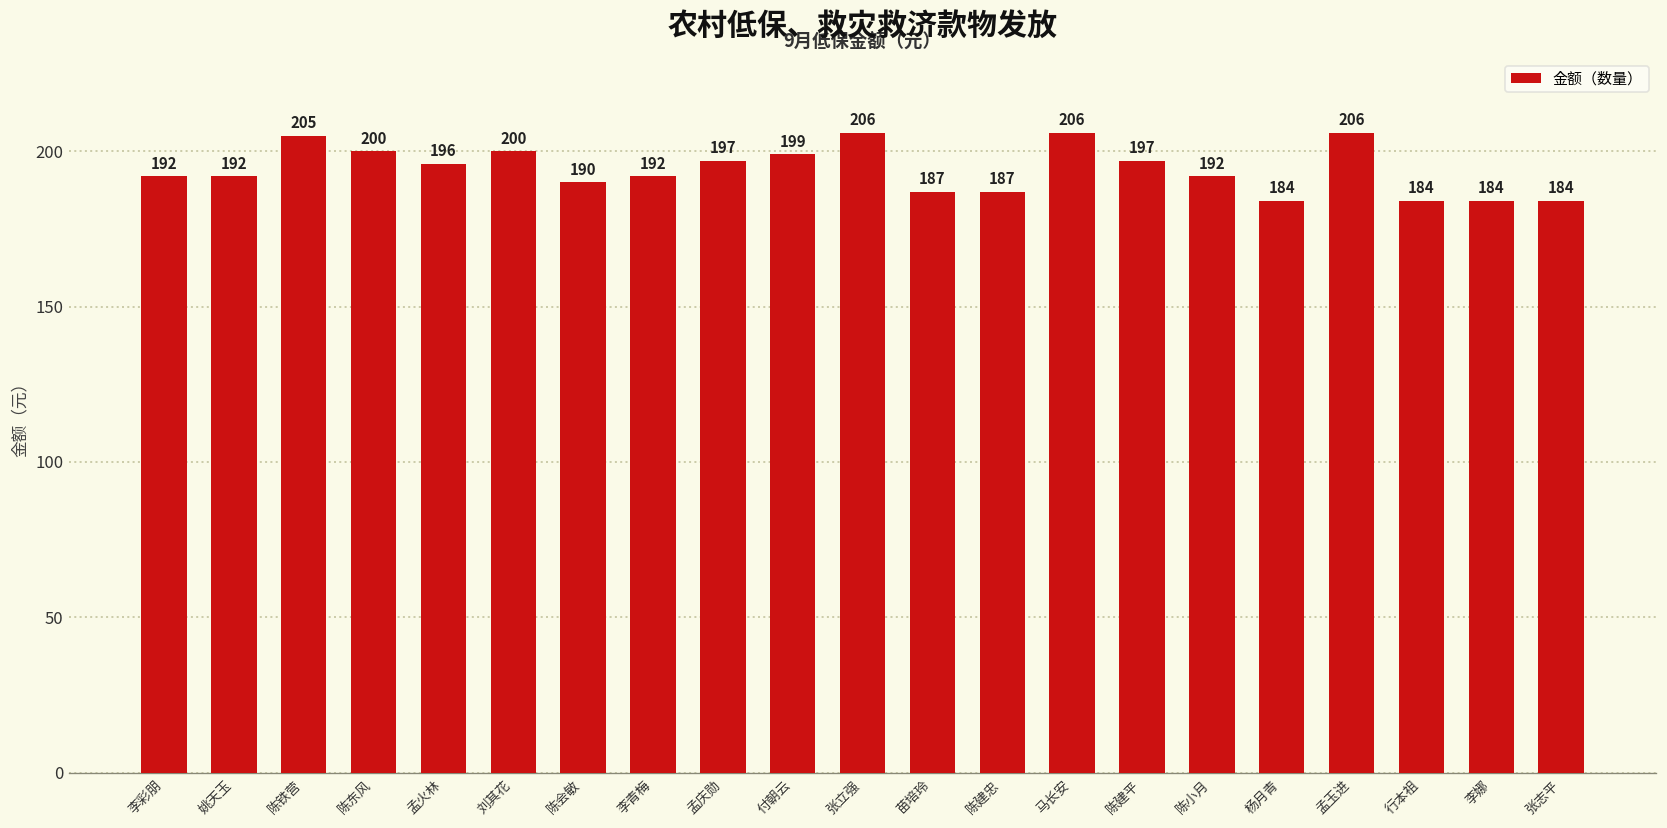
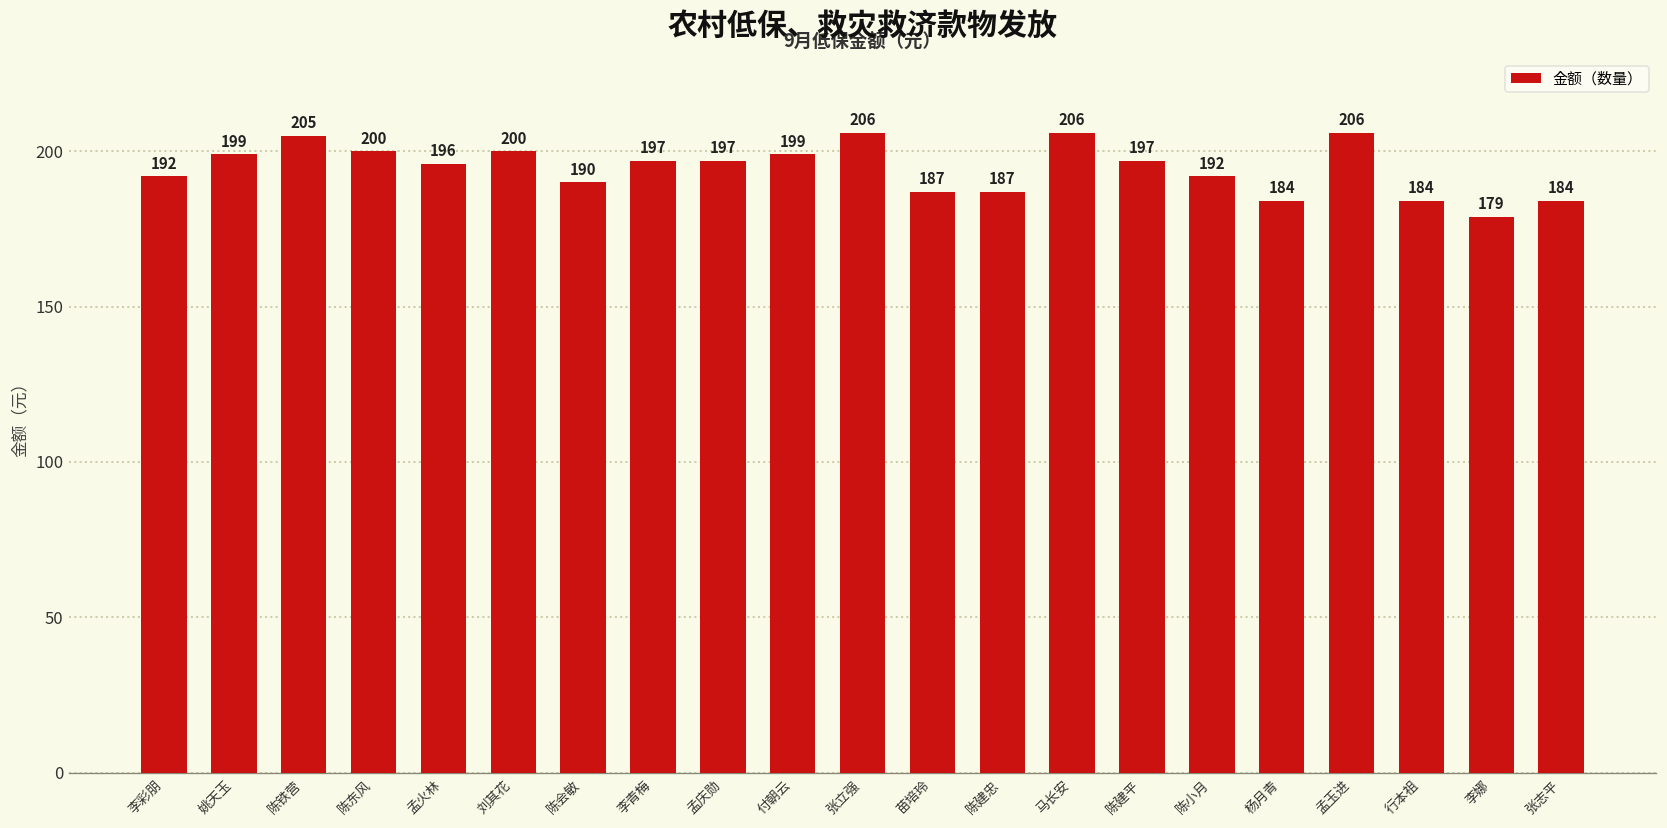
  {
    "李彩朋": 192,
-   "姚天玉": 192,
+   "姚天玉": 199,
    "陈铁营": 205,
    "陈东风": 200,
    "孟火林": 196,
    "刘其花": 200,
    "陈会敏": 190,
-   "李青梅": 192,
+   "李青梅": 197,
    "孟庆勋": 197,
    "付朝云": 199,
    "张立强": 206,
    "苗培玲": 187,
    "陈建忠": 187,
    "马长安": 206,
    "陈建平": 197,
    "陈小月": 192,
    "杨月青": 184,
    "孟玉进": 206,
    "行本祖": 184,
-   "李娜": 184,
+   "李娜": 179,
    "张志平": 184
  }
